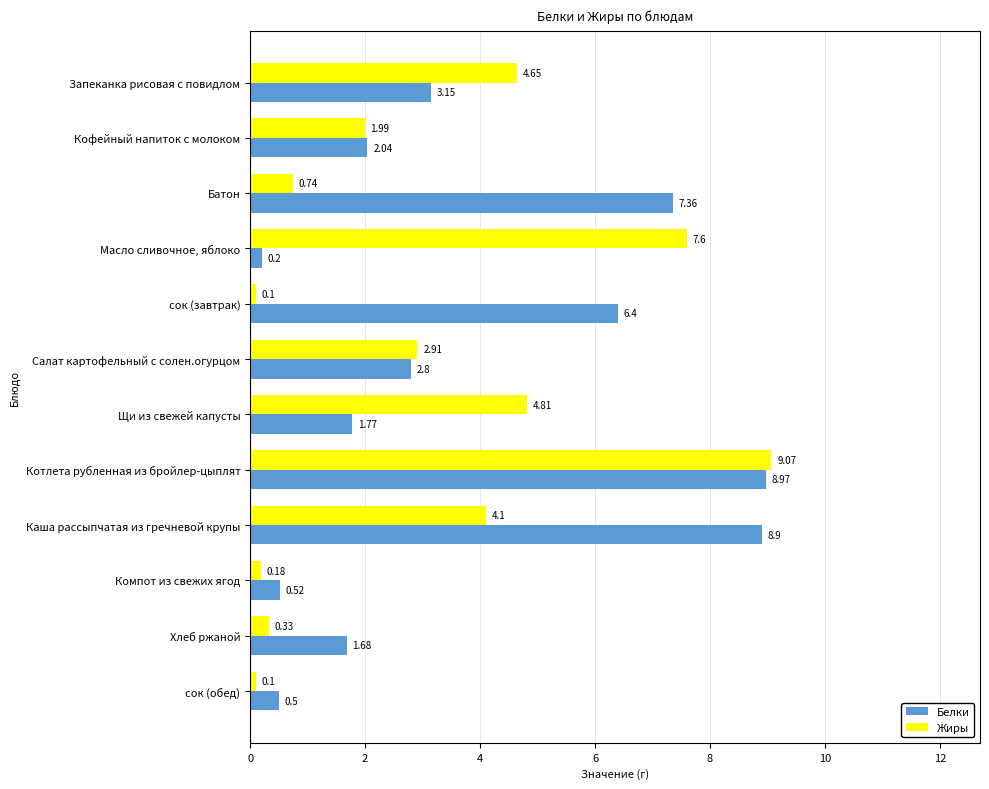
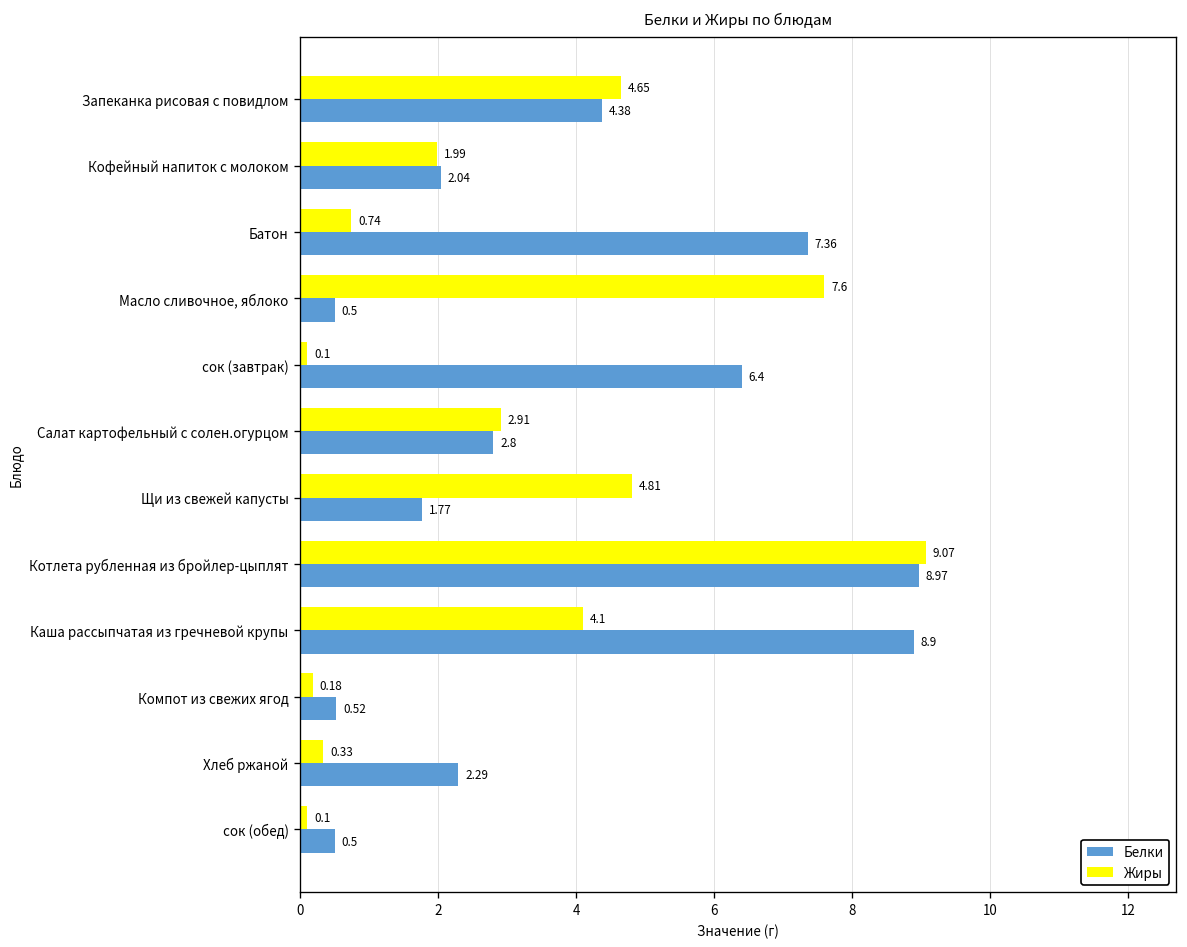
  {
    "Белки": {
-     "Запеканка рисовая с повидлом": 3.15,
+     "Запеканка рисовая с повидлом": 4.38,
      "Кофейный напиток с молоком": 2.04,
      "Батон": 7.36,
-     "Масло сливочное, яблоко": 0.2,
+     "Масло сливочное, яблоко": 0.5,
      "сок (завтрак)": 6.4,
      "Салат картофельный с солен.огурцом": 2.8,
      "Щи из свежей капусты": 1.77,
      "Котлета рубленная из бройлер-цыплят": 8.97,
      "Каша рассыпчатая из гречневой крупы": 8.9,
      "Компот из свежих ягод": 0.52,
-     "Хлеб ржаной": 1.68,
+     "Хлеб ржаной": 2.29,
      "сок (обед)": 0.5
    },
    "Жиры": {
      "Запеканка рисовая с повидлом": 4.65,
      "Кофейный напиток с молоком": 1.99,
      "Батон": 0.74,
      "Масло сливочное, яблоко": 7.6,
      "сок (завтрак)": 0.1,
      "Салат картофельный с солен.огурцом": 2.91,
      "Щи из свежей капусты": 4.81,
      "Котлета рубленная из бройлер-цыплят": 9.07,
      "Каша рассыпчатая из гречневой крупы": 4.1,
      "Компот из свежих ягод": 0.18,
      "Хлеб ржаной": 0.33,
      "сок (обед)": 0.1
    }
  }
